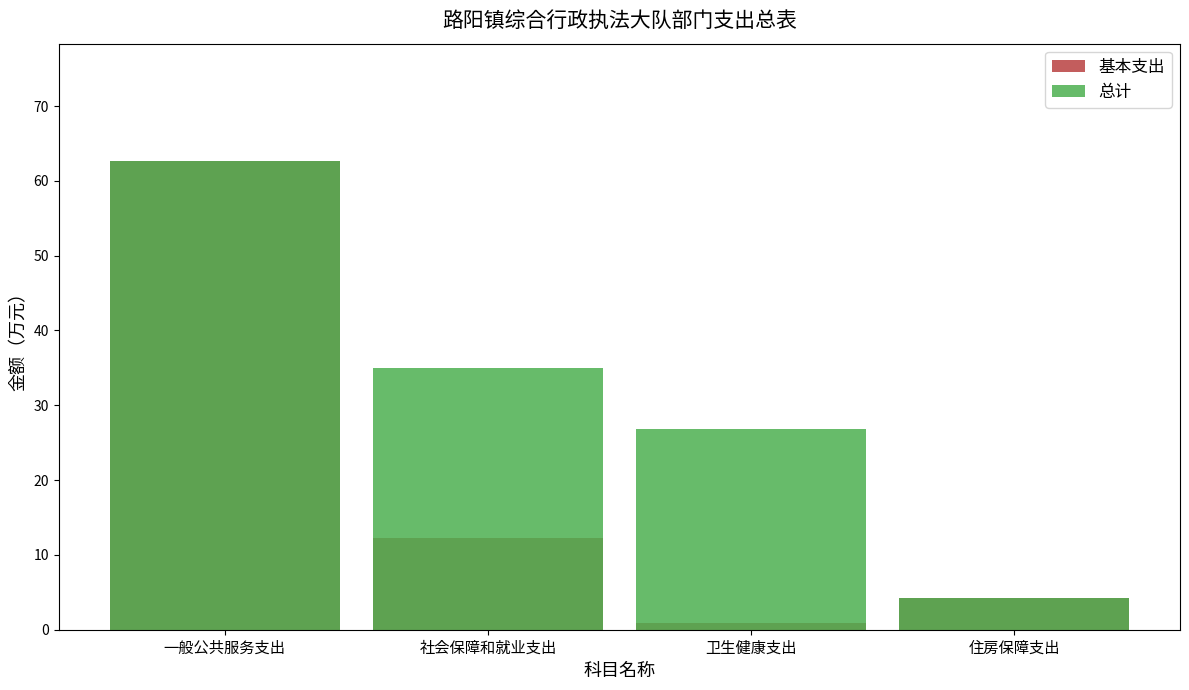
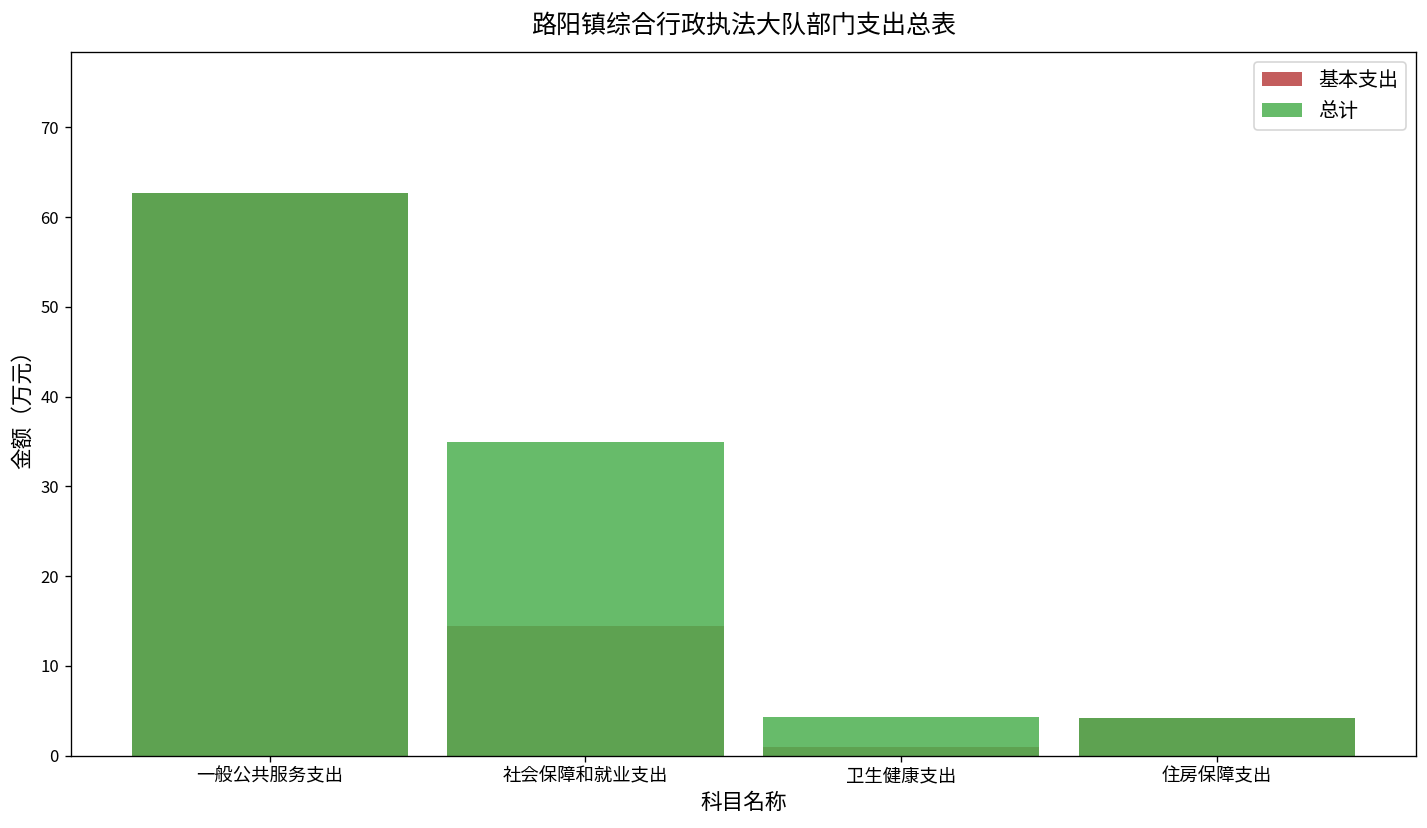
  {
    "基本支出": {
      "一般公共服务支出": 63,
-     "社会保障和就业支出": 12,
+     "社会保障和就业支出": 14,
      "住房保障支出": 4
    },
    "总计": {
      "一般公共服务支出": 63,
      "社会保障和就业支出": 35,
-     "卫生健康支出": 27,
+     "卫生健康支出": 4,
      "住房保障支出": 4
    }
  }
